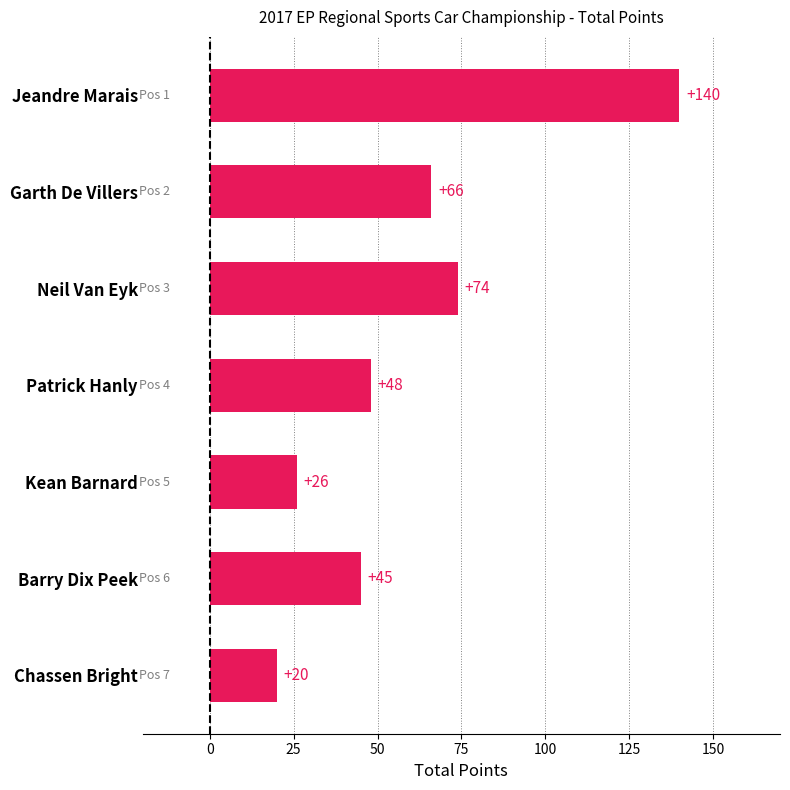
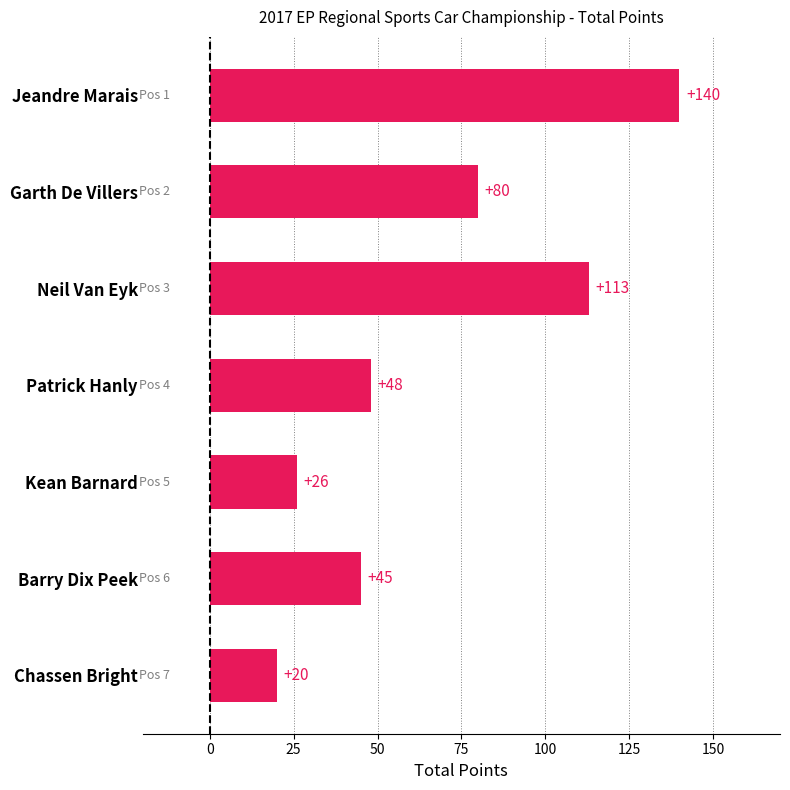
  {
    "Jeandre Marais": "+140",
-   "Garth De Villers": "+66",
-   "Neil Van Eyk": "+74",
+   "Garth De Villers": "+80",
+   "Neil Van Eyk": "+113",
    "Patrick Hanly": "+48",
    "Kean Barnard": "+26",
    "Barry Dix Peek": "+45",
    "Chassen Bright": "+20"
  }
